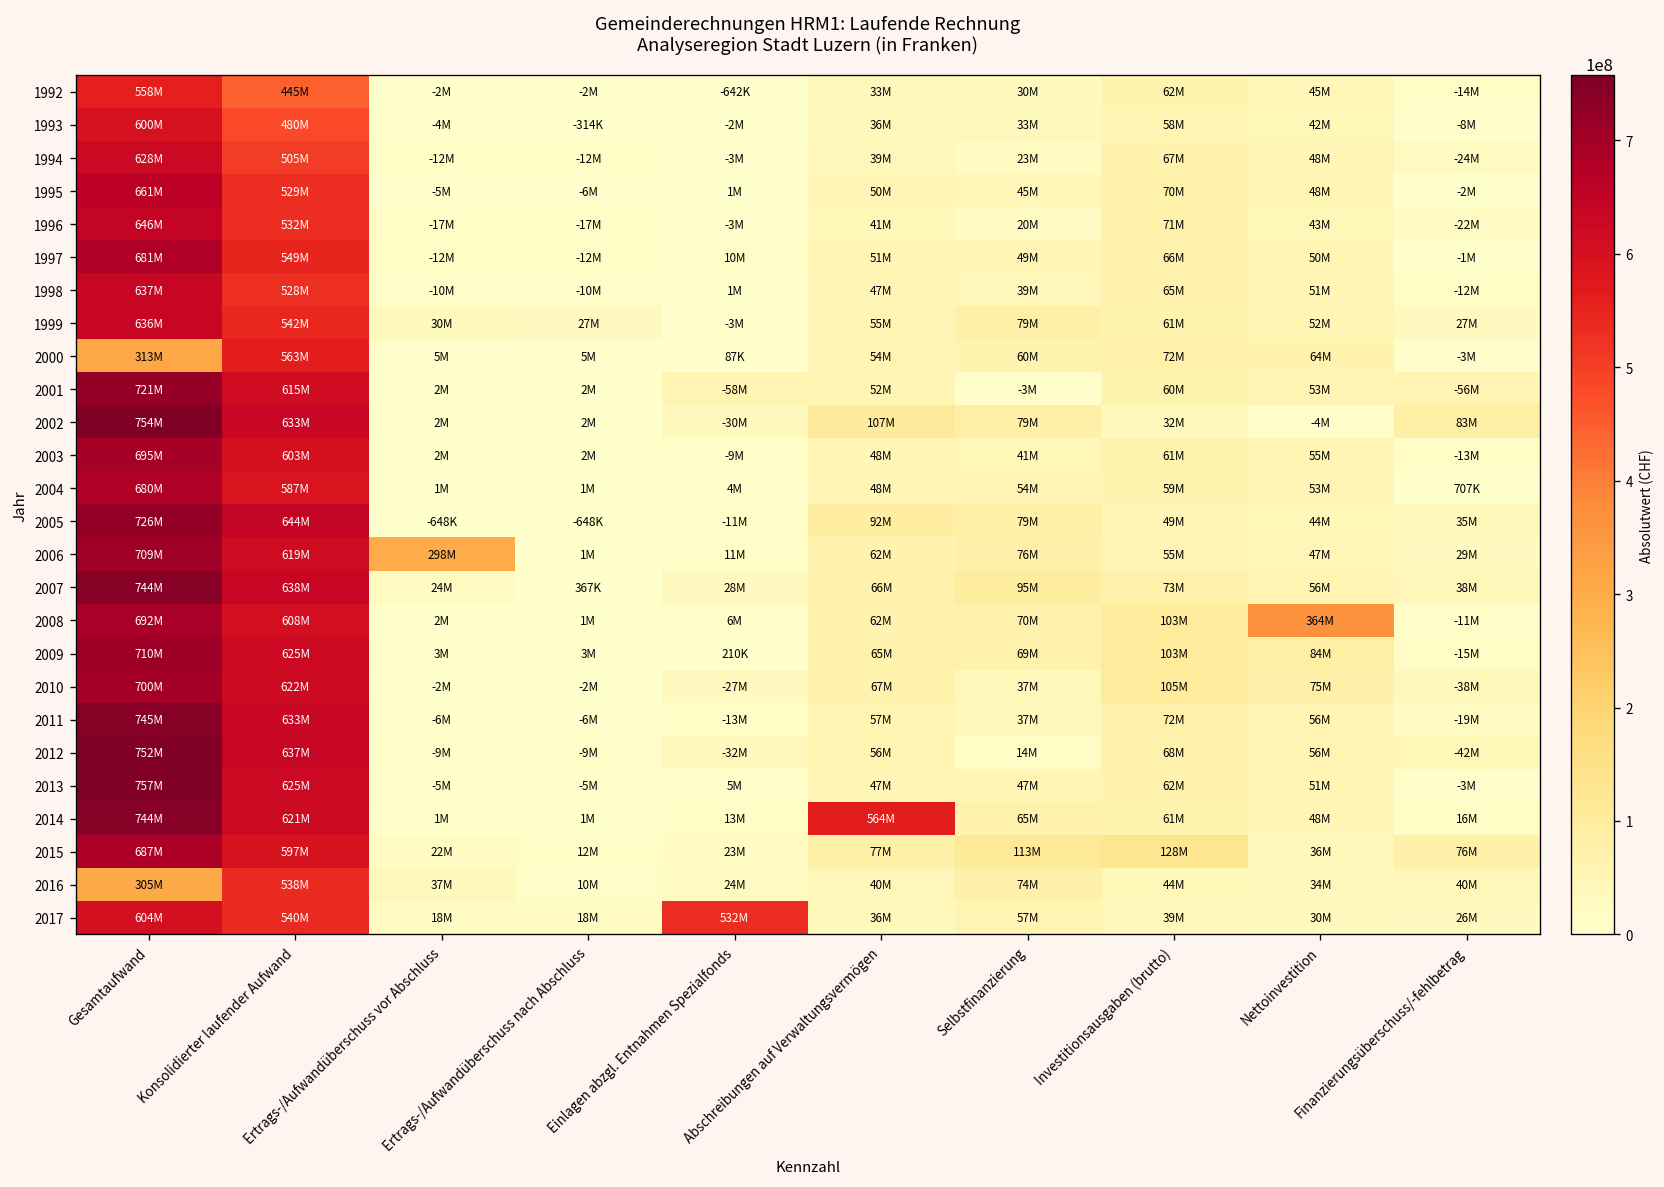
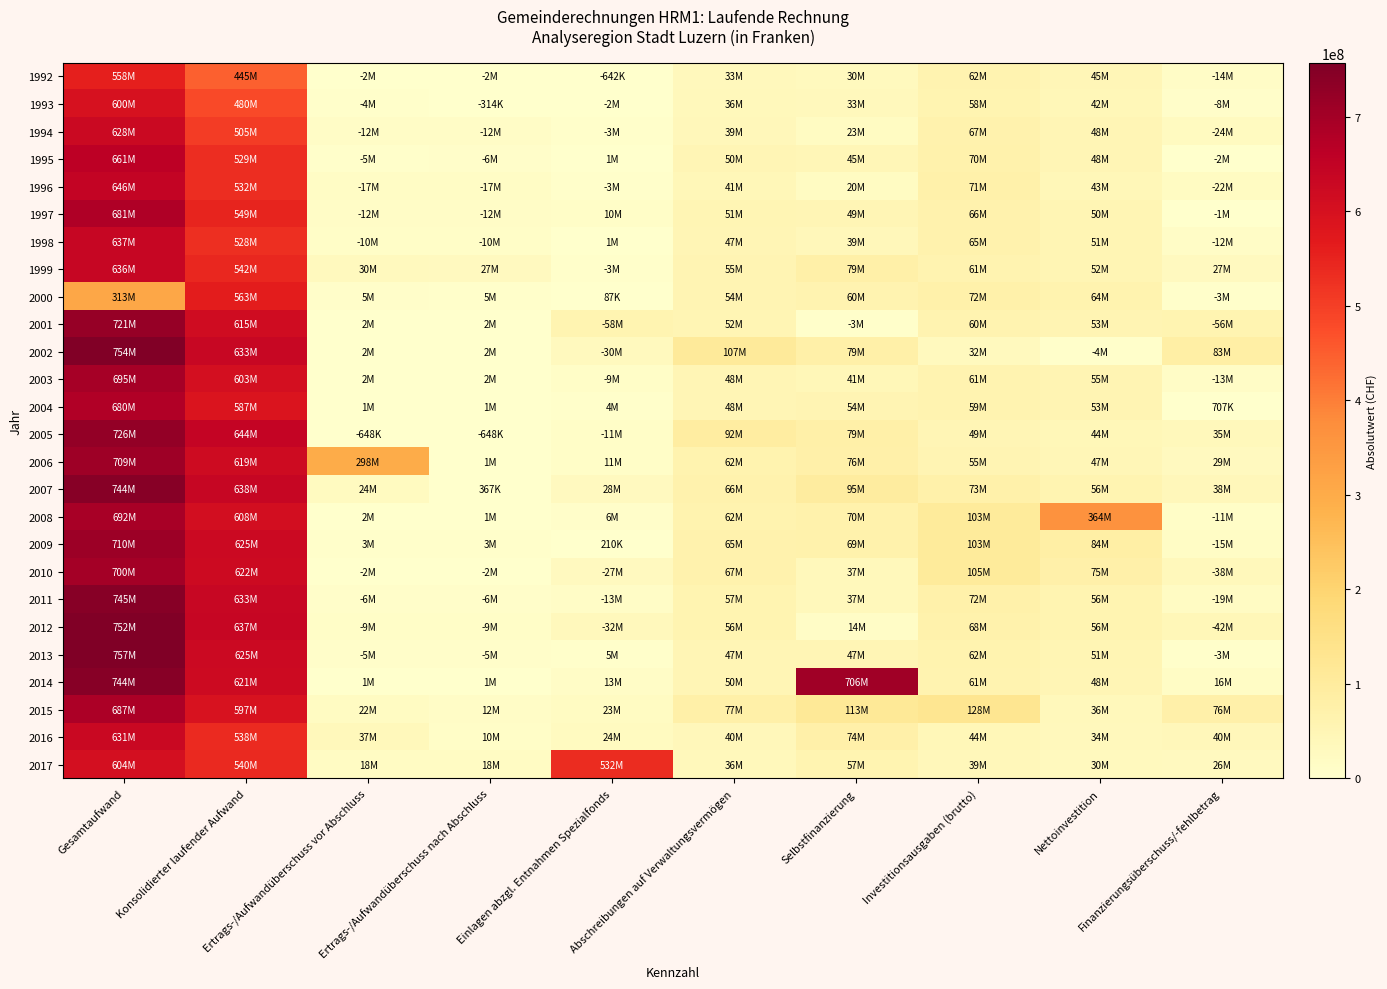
  {
    "2014": {
      "Gesamtaufwand": "744M",
      "Konsolidierter laufender Aufwand": "621M",
      "Ertrags-/Aufwandüberschuss vor Abschluss": "1M",
      "Ertrags-/Aufwandüberschuss nach Abschluss": "1M",
      "Einlagen abzgl. Entnahmen Spezialfonds": "13M",
-     "Abschreibungen auf Verwaltungsvermögen": "564M",
-     "Selbstfinanzierung": "65M",
+     "Abschreibungen auf Verwaltungsvermögen": "50M",
+     "Selbstfinanzierung": "706M",
      "Investitionsausgaben (brutto)": "61M",
      "Nettoinvestition": "48M",
      "Finanzierungsüberschuss/-fehlbetrag": "16M"
    },
    "2016": {
-     "Gesamtaufwand": "305M",
+     "Gesamtaufwand": "631M",
      "Konsolidierter laufender Aufwand": "538M",
      "Ertrags-/Aufwandüberschuss vor Abschluss": "37M",
      "Ertrags-/Aufwandüberschuss nach Abschluss": "10M",
      "Einlagen abzgl. Entnahmen Spezialfonds": "24M",
      "Abschreibungen auf Verwaltungsvermögen": "40M",
      "Selbstfinanzierung": "74M",
      "Investitionsausgaben (brutto)": "44M",
      "Nettoinvestition": "34M",
      "Finanzierungsüberschuss/-fehlbetrag": "40M"
    }
  }
